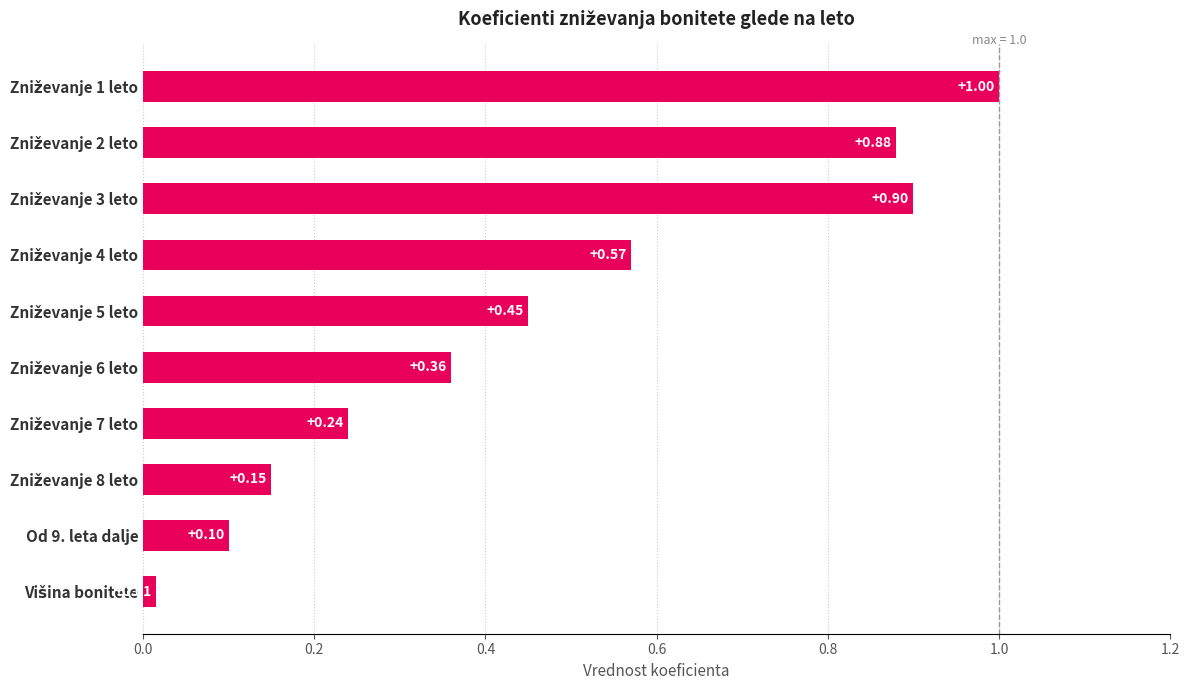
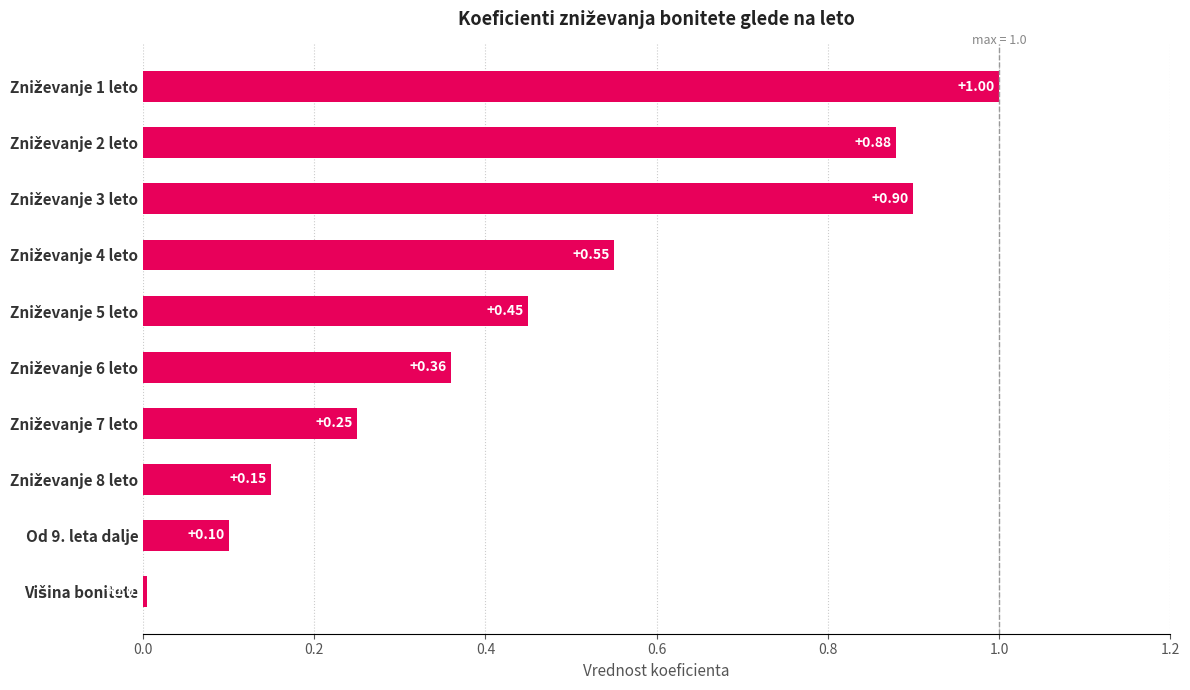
  {
    "Zniževanje 1 leto": "+1.00",
    "Zniževanje 2 leto": "+0.88",
    "Zniževanje 3 leto": "+0.90",
-   "Zniževanje 4 leto": "+0.57",
+   "Zniževanje 4 leto": "+0.55",
    "Zniževanje 5 leto": "+0.45",
    "Zniževanje 6 leto": "+0.36",
-   "Zniževanje 7 leto": "+0.24",
+   "Zniževanje 7 leto": "+0.25",
    "Zniževanje 8 leto": "+0.15",
    "Od 9. leta dalje": "+0.10",
-   "Višina bonitete": "0.02"
+   "Višina bonitete": "0.01"
  }
